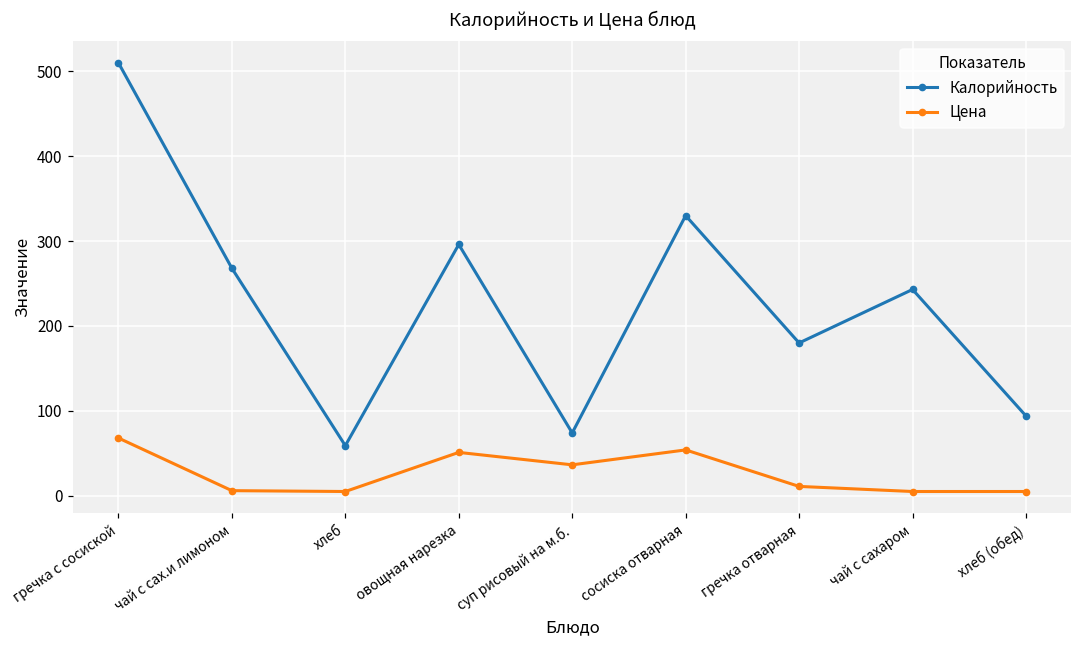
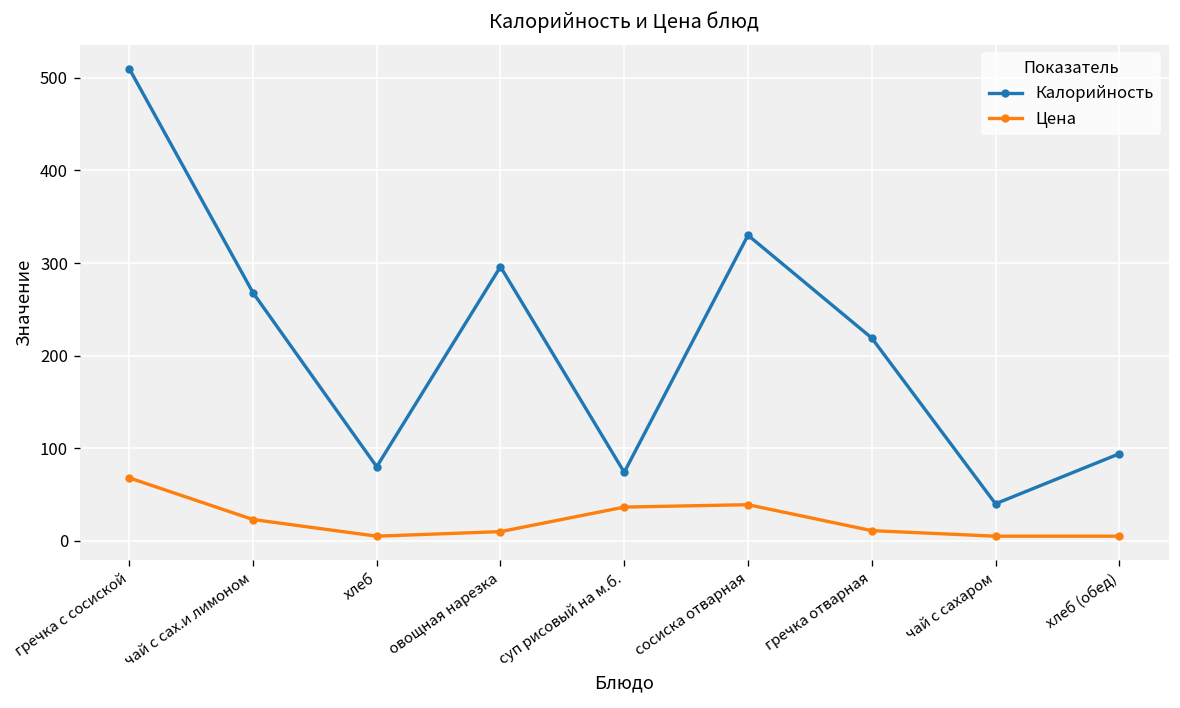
  {
    "Калорийность": {
      "гречка с сосиской": 510,
      "чай с сах.и лимоном": 270,
-     "хлеб": 60,
+     "хлеб": 80,
      "овощная нарезка": 300,
      "суп рисовый на м.б.": 70,
      "сосиска отварная": 330,
-     "гречка отварная": 180,
-     "чай с сахаром": 240,
+     "гречка отварная": 220,
+     "чай с сахаром": 40,
      "хлеб (обед)": 90
    },
    "Цена": {
      "гречка с сосиской": 70,
-     "чай с сах.и лимоном": 10,
+     "чай с сах.и лимоном": 20,
      "хлеб": 10,
-     "овощная нарезка": 50,
+     "овощная нарезка": 10,
      "суп рисовый на м.б.": 40,
-     "сосиска отварная": 50,
+     "сосиска отварная": 40,
      "гречка отварная": 10,
      "чай с сахаром": 10,
      "хлеб (обед)": 10
    }
  }
